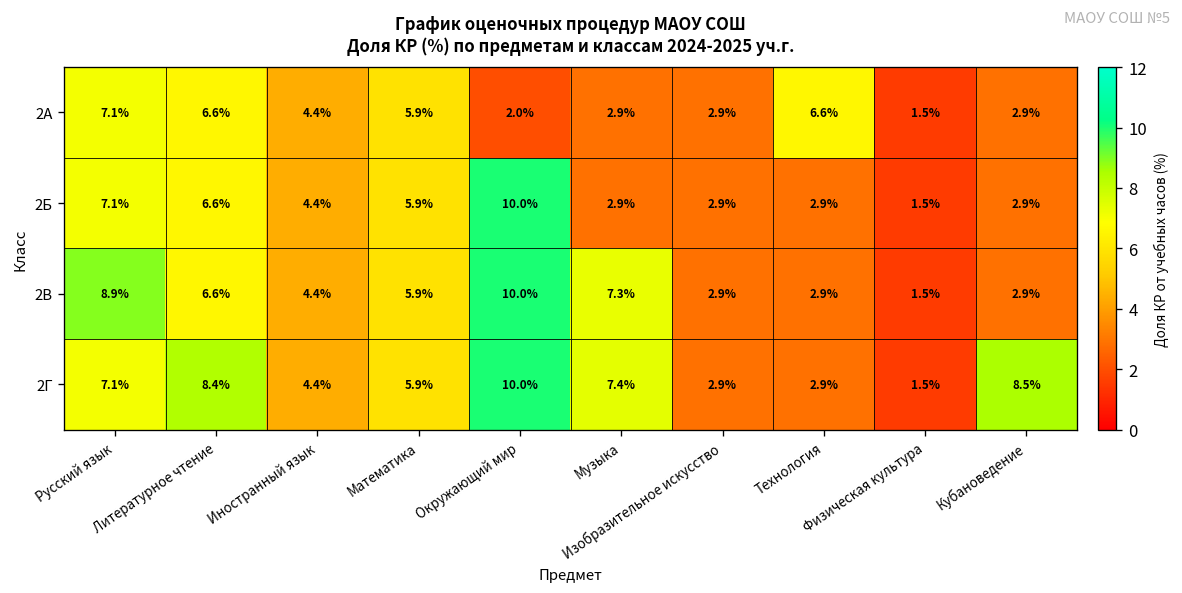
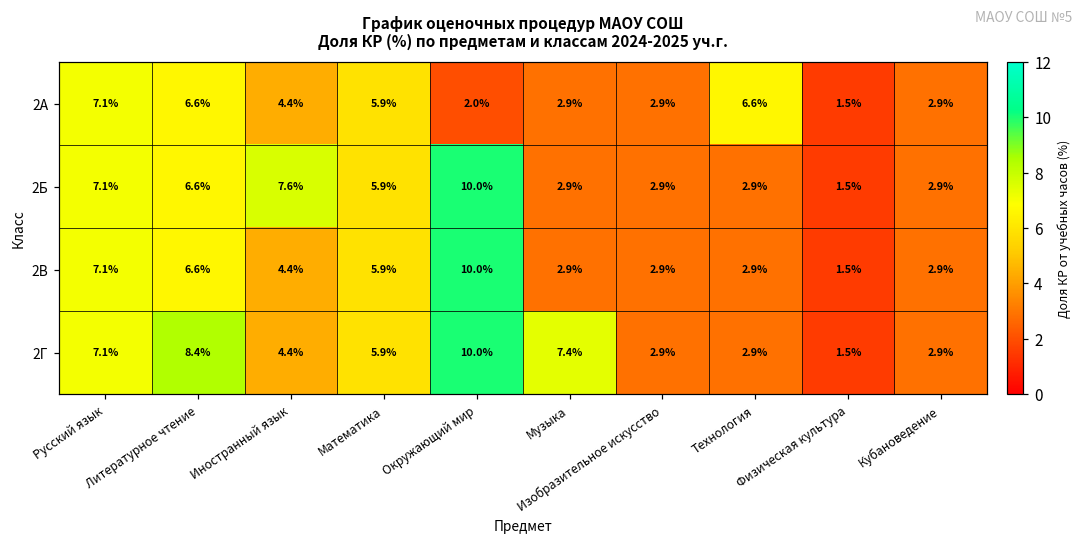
  {
    "2А": {
      "Русский язык": "7.1%",
      "Литературное чтение": "6.6%",
      "Иностранный язык": "4.4%",
      "Математика": "5.9%",
      "Окружающий мир": "2.0%",
      "Музыка": "2.9%",
      "Изобразительное искусство": "2.9%",
      "Технология": "6.6%",
      "Физическая культура": "1.5%",
      "Кубановедение": "2.9%"
    },
    "2Б": {
      "Русский язык": "7.1%",
      "Литературное чтение": "6.6%",
-     "Иностранный язык": "4.4%",
+     "Иностранный язык": "7.6%",
      "Математика": "5.9%",
      "Окружающий мир": "10.0%",
      "Музыка": "2.9%",
      "Изобразительное искусство": "2.9%",
      "Технология": "2.9%",
      "Физическая культура": "1.5%",
      "Кубановедение": "2.9%"
    },
    "2В": {
-     "Русский язык": "8.9%",
+     "Русский язык": "7.1%",
      "Литературное чтение": "6.6%",
      "Иностранный язык": "4.4%",
      "Математика": "5.9%",
      "Окружающий мир": "10.0%",
-     "Музыка": "7.3%",
+     "Музыка": "2.9%",
      "Изобразительное искусство": "2.9%",
      "Технология": "2.9%",
      "Физическая культура": "1.5%",
      "Кубановедение": "2.9%"
    },
    "2Г": {
      "Русский язык": "7.1%",
      "Литературное чтение": "8.4%",
      "Иностранный язык": "4.4%",
      "Математика": "5.9%",
      "Окружающий мир": "10.0%",
      "Музыка": "7.4%",
      "Изобразительное искусство": "2.9%",
      "Технология": "2.9%",
      "Физическая культура": "1.5%",
-     "Кубановедение": "8.5%"
+     "Кубановедение": "2.9%"
    }
  }
